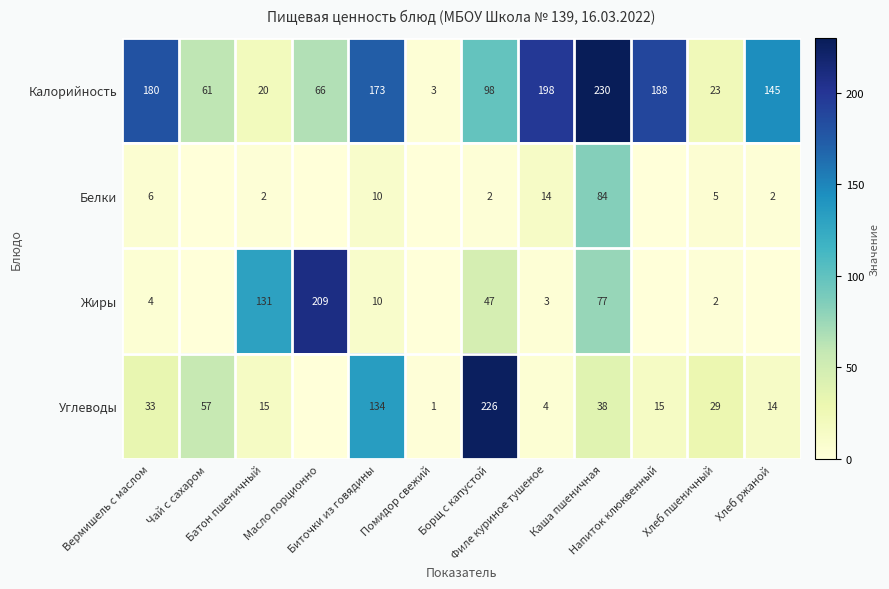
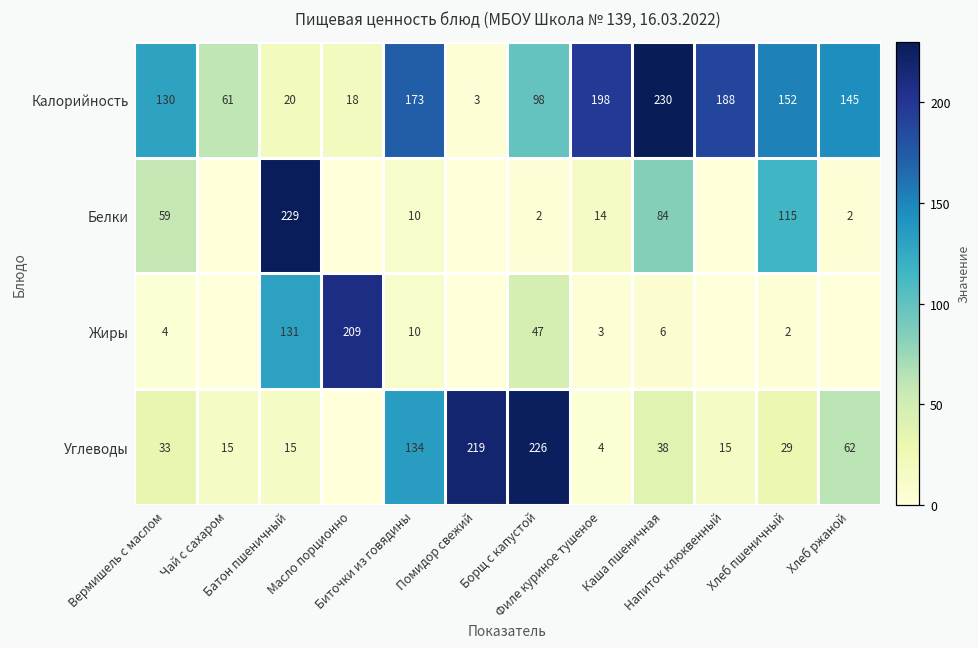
  {
    "Калорийность": {
-     "Вермишель с маслом": 180,
+     "Вермишель с маслом": 130,
      "Чай с сахаром": 61,
      "Батон пшеничный": 20,
-     "Масло порционно": 66,
+     "Масло порционно": 18,
      "Биточки из говядины": 173,
      "Помидор свежий": 3,
      "Борщ с капустой": 98,
      "Филе куриное тушеное": 198,
      "Каша пшеничная": 230,
      "Напиток клюквенный": 188,
-     "Хлеб пшеничный": 23,
+     "Хлеб пшеничный": 152,
      "Хлеб ржаной": 145
    },
    "Белки": {
-     "Вермишель с маслом": 6,
-     "Батон пшеничный": 2,
+     "Вермишель с маслом": 59,
+     "Батон пшеничный": 229,
      "Биточки из говядины": 10,
      "Борщ с капустой": 2,
      "Филе куриное тушеное": 14,
      "Каша пшеничная": 84,
-     "Хлеб пшеничный": 5,
+     "Хлеб пшеничный": 115,
      "Хлеб ржаной": 2
    },
    "Жиры": {
      "Вермишель с маслом": 4,
      "Батон пшеничный": 131,
      "Масло порционно": 209,
      "Биточки из говядины": 10,
      "Борщ с капустой": 47,
      "Филе куриное тушеное": 3,
-     "Каша пшеничная": 77,
+     "Каша пшеничная": 6,
      "Хлеб пшеничный": 2
    },
    "Углеводы": {
      "Вермишель с маслом": 33,
-     "Чай с сахаром": 57,
+     "Чай с сахаром": 15,
      "Батон пшеничный": 15,
      "Биточки из говядины": 134,
-     "Помидор свежий": 1,
+     "Помидор свежий": 219,
      "Борщ с капустой": 226,
      "Филе куриное тушеное": 4,
      "Каша пшеничная": 38,
      "Напиток клюквенный": 15,
      "Хлеб пшеничный": 29,
-     "Хлеб ржаной": 14
+     "Хлеб ржаной": 62
    }
  }
